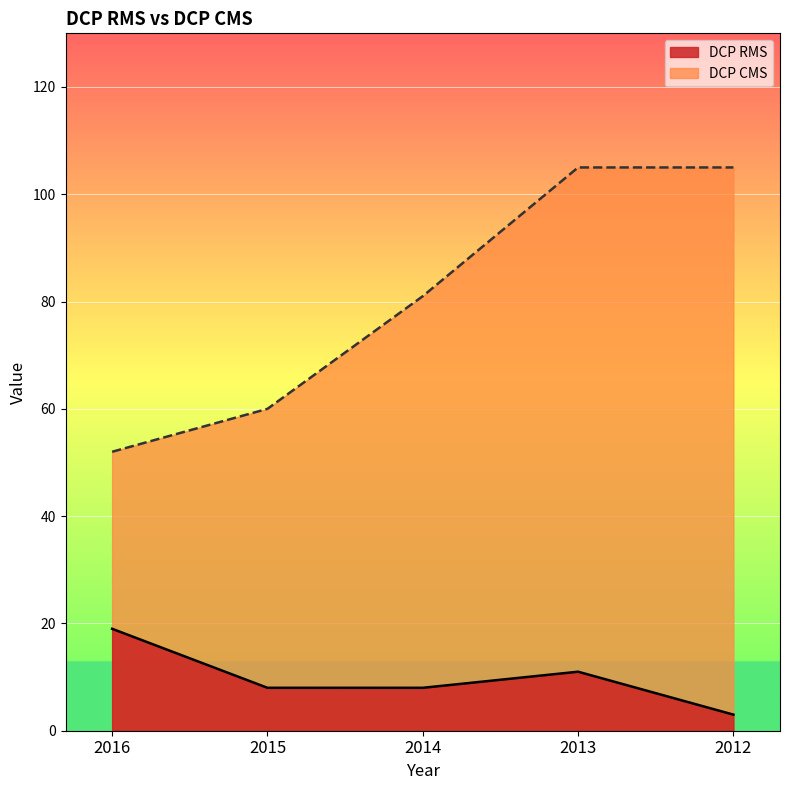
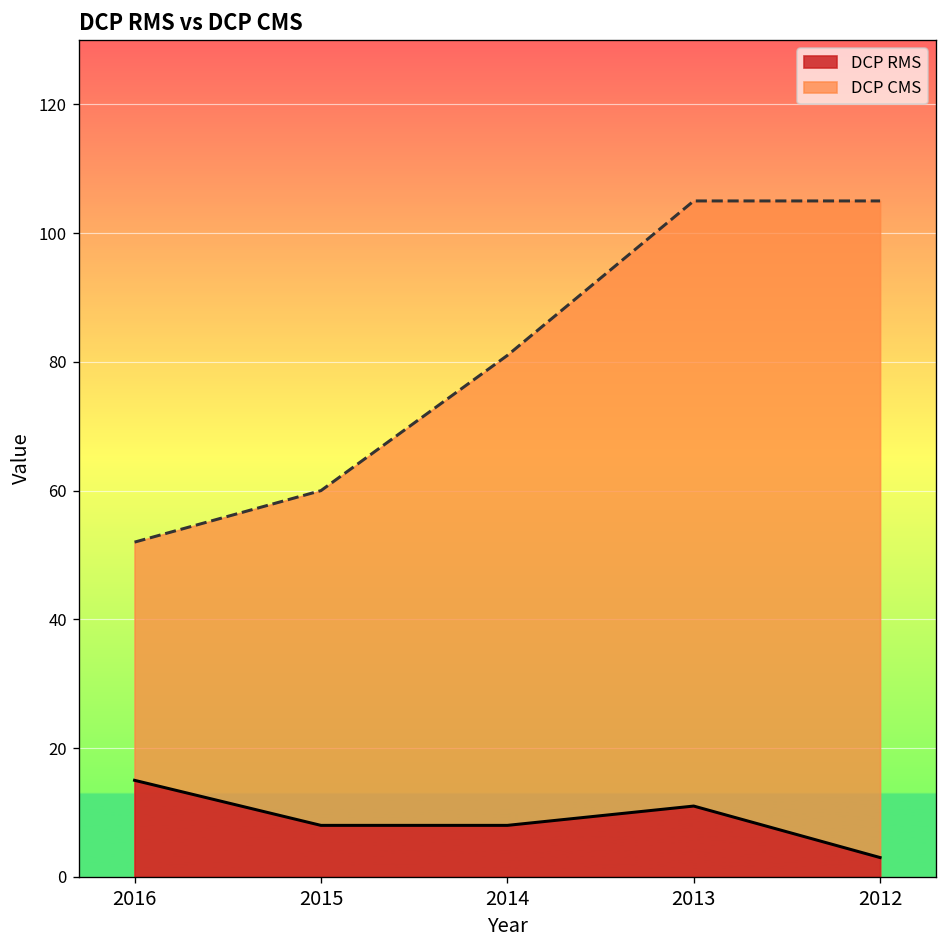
  {
    "DCP RMS": {
-     "2016": 19,
+     "2016": 15,
      "2015": 8,
      "2014": 8,
      "2013": 11,
      "2012": 3
    },
    "DCP CMS": {
      "2016": 52,
      "2015": 60,
      "2014": 81,
      "2013": 105,
      "2012": 105
    }
  }
